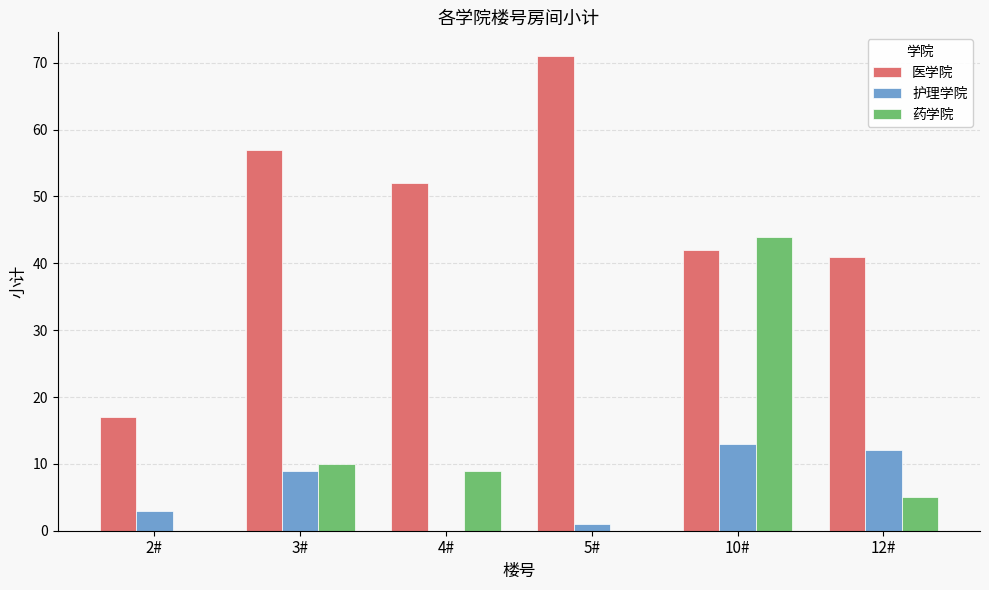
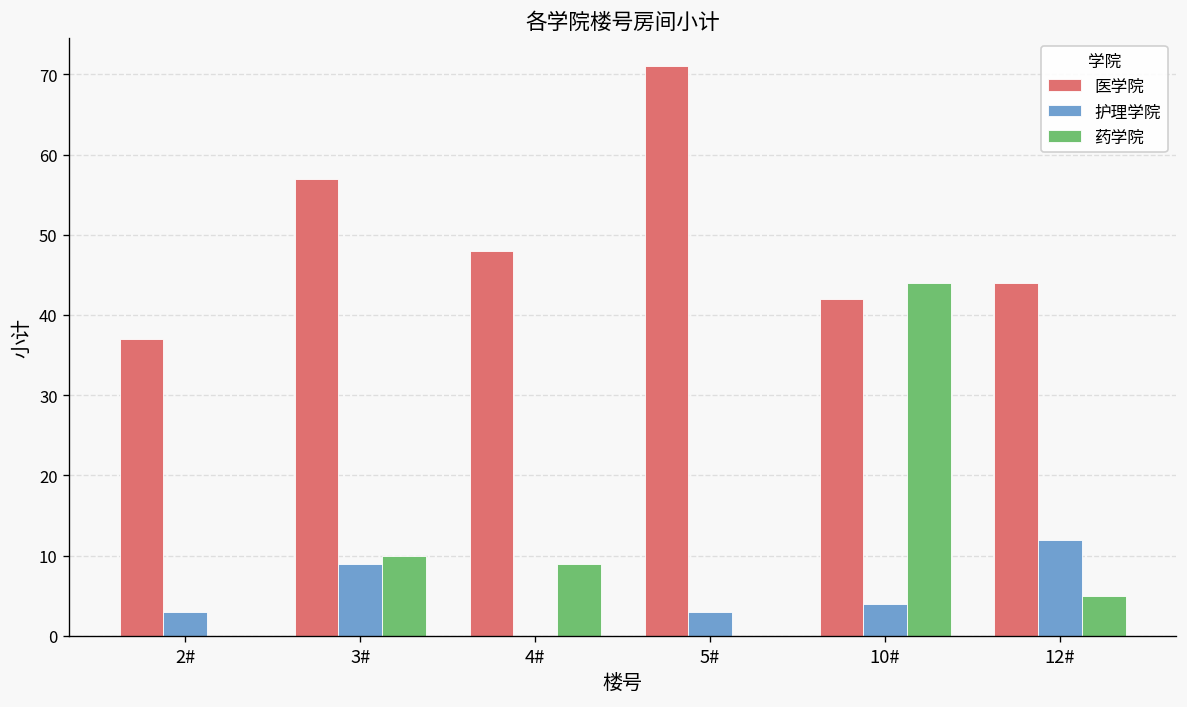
  {
    "医学院": {
-     "2#": 17,
+     "2#": 37,
      "3#": 57,
-     "4#": 52,
+     "4#": 48,
      "5#": 71,
      "10#": 42,
-     "12#": 41
+     "12#": 44
    },
    "护理学院": {
      "2#": 3,
      "3#": 9,
      "4#": 0,
-     "5#": 1,
-     "10#": 13,
+     "5#": 3,
+     "10#": 4,
      "12#": 12
    },
    "药学院": {
      "2#": 0,
      "3#": 10,
      "4#": 9,
      "5#": 0,
      "10#": 44,
      "12#": 5
    }
  }
